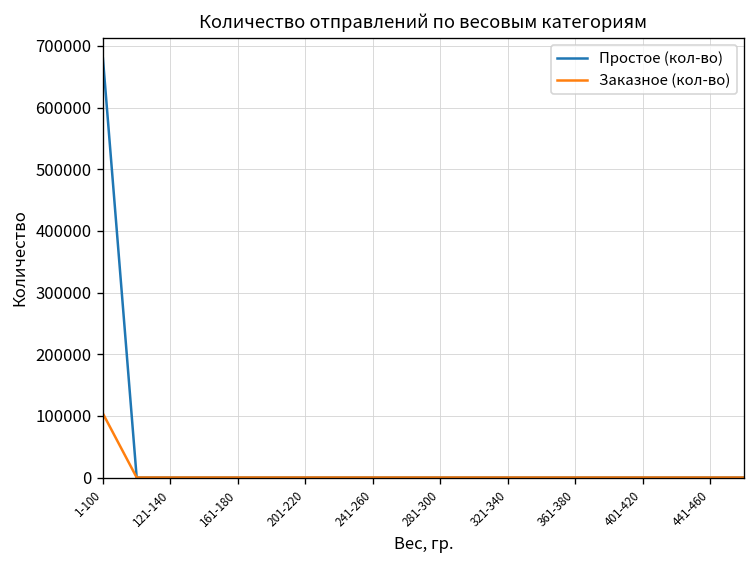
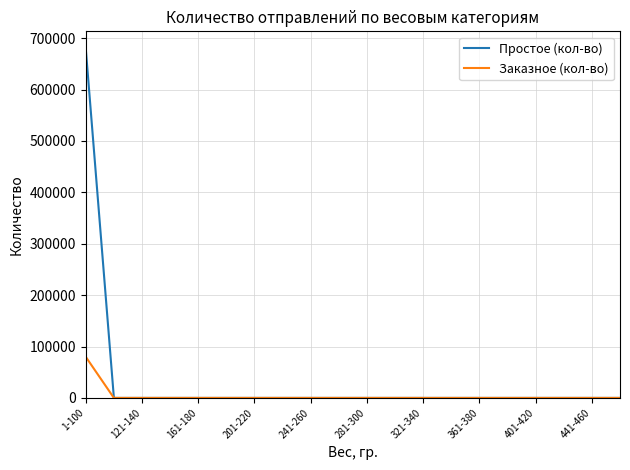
  {
    "Простое (кол-во)": {
      "1-100": 680000
    },
    "Заказное (кол-во)": {
-     "1-100": 100000
+     "1-100": 80000
    }
  }
